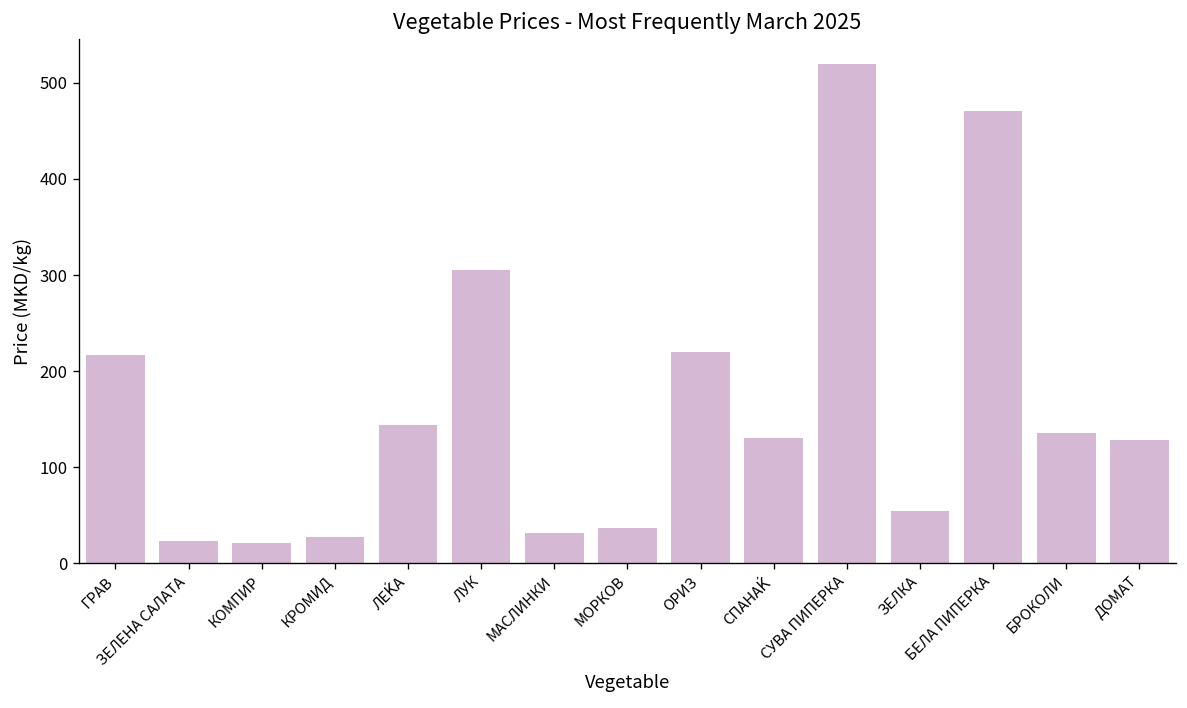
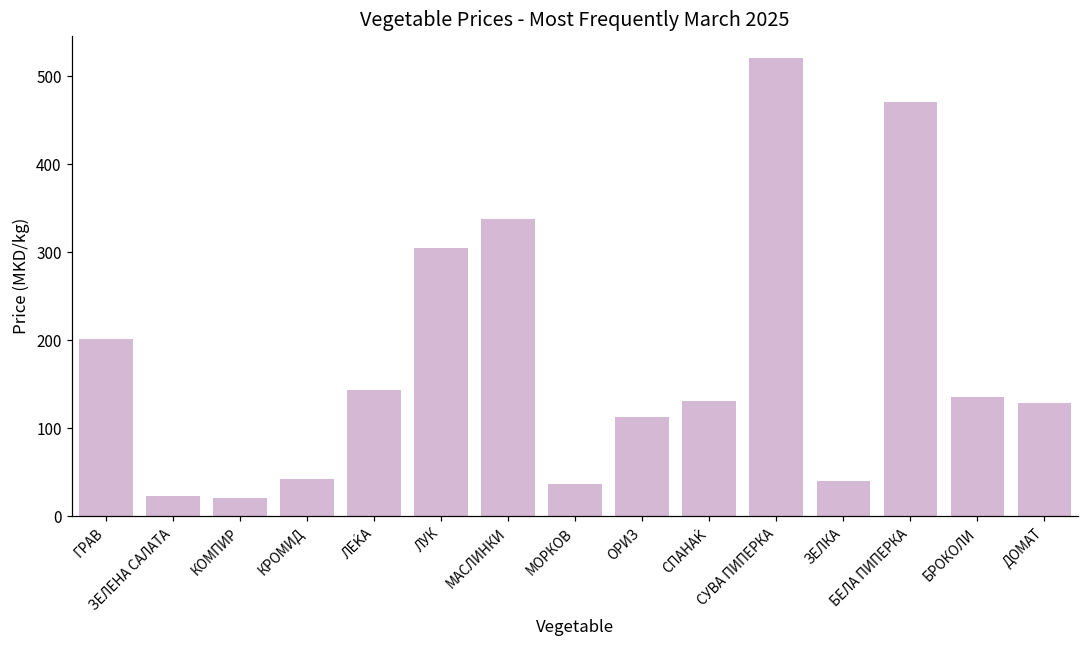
  {
-   "ГРАВ": 220,
+   "ГРАВ": 200,
    "ЗЕЛЕНА САЛАТА": 20,
    "КОМПИР": 20,
-   "КРОМИД": 30,
+   "КРОМИД": 40,
    "ЛЕЌА": 140,
    "ЛУК": 310,
-   "МАСЛИНКИ": 30,
+   "МАСЛИНКИ": 340,
    "МОРКОВ": 40,
-   "ОРИЗ": 220,
+   "ОРИЗ": 110,
    "СПАНАЌ": 130,
    "СУВА ПИПЕРКА": 520,
-   "ЗЕЛКА": 50,
+   "ЗЕЛКА": 40,
    "БЕЛА ПИПЕРКА": 470,
    "БРОКОЛИ": 140,
    "ДОМАТ": 130
  }
